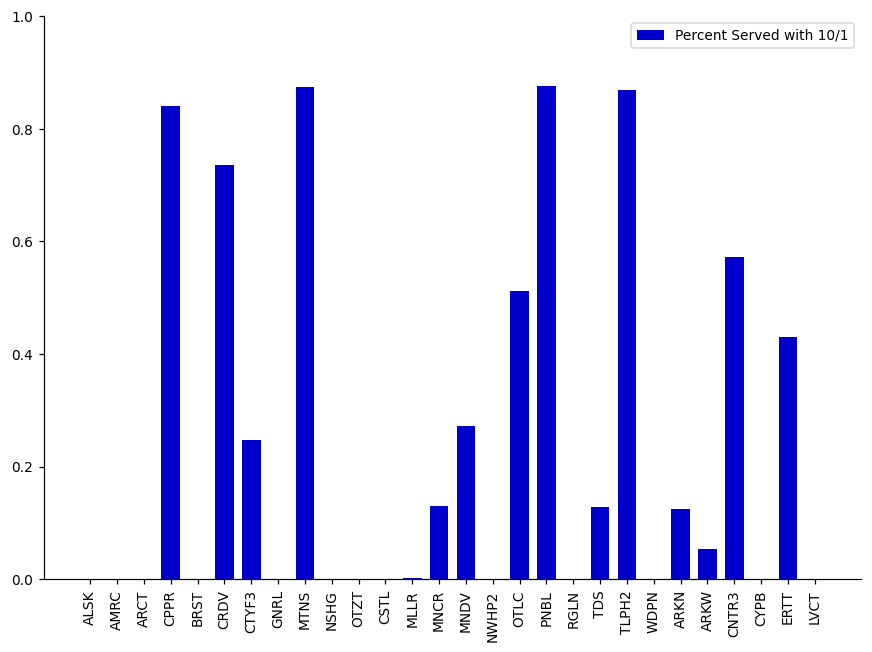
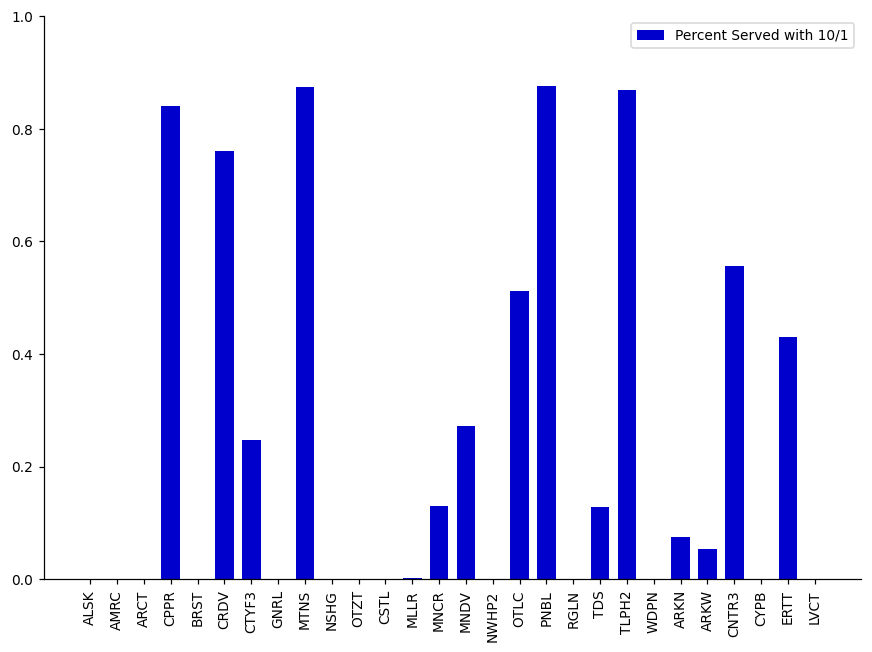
  {
    "ALSK": 0.00,
    "AMRC": 0.00,
    "ARCT": 0.00,
    "CPPR": 0.84,
    "BRST": 0.00,
-   "CRDV": 0.74,
+   "CRDV": 0.76,
    "CTYF3": 0.25,
    "GNRL": 0.00,
    "MTNS": 0.87,
    "NSHG": 0.00,
    "OTZT": 0.00,
    "CSTL": 0.00,
    "MNCR": 0.13,
    "MNDV": 0.27,
    "NWHP2": 0.00,
    "OTLC": 0.51,
    "PNBL": 0.88,
    "RGLN": 0.00,
    "TDS": 0.13,
    "TLPH2": 0.87,
    "WDPN": 0.00,
-   "ARKN": 0.12,
+   "ARKN": 0.07,
    "ARKW": 0.05,
-   "CNTR3": 0.57,
+   "CNTR3": 0.56,
    "CYPB": 0.00,
    "ERTT": 0.43,
    "LVCT": 0.00
  }
